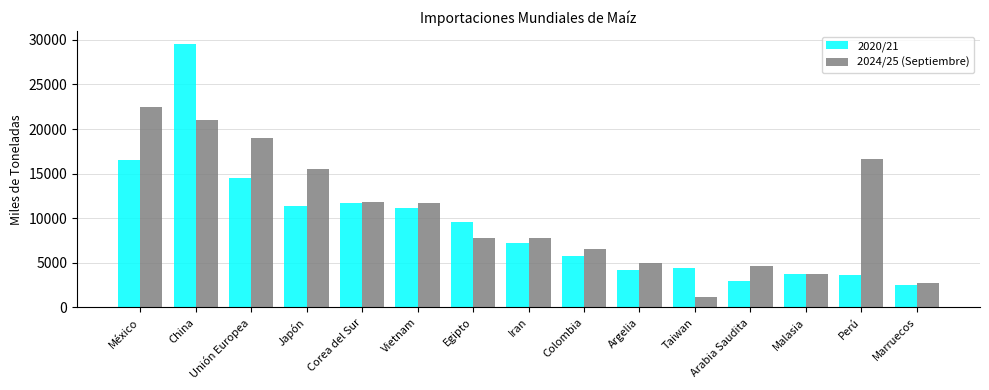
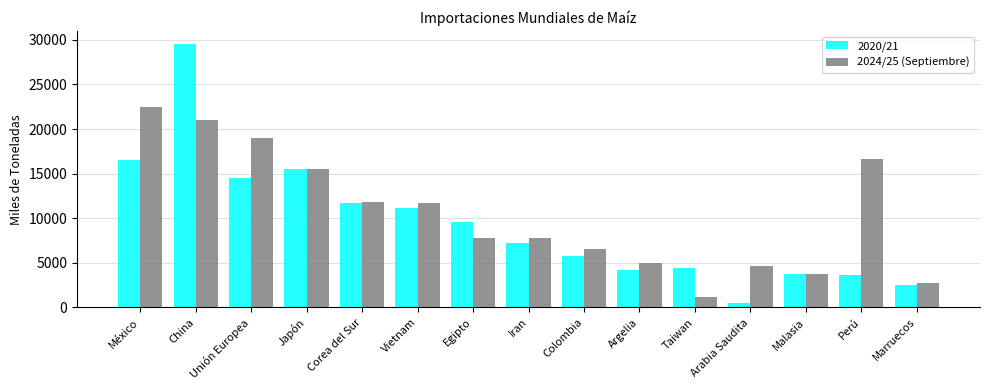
  {
    "2020/21": {
      "México": 16000,
      "China": 30000,
      "Unión Europea": 14000,
-     "Japón": 11000,
+     "Japón": 15000,
      "Corea del Sur": 12000,
      "Vietnam": 11000,
      "Egipto": 10000,
      "Iran": 7000,
      "Colombia": 6000,
      "Argelia": 4000,
      "Taiwan": 4000,
-     "Arabia Saudita": 3000,
+     "Arabia Saudita": 0,
      "Malasia": 4000,
      "Perú": 4000,
      "Marruecos": 2000
    },
    "2024/25 (Septiembre)": {
      "México": 23000,
      "China": 21000,
      "Unión Europea": 19000,
      "Japón": 16000,
      "Corea del Sur": 12000,
      "Vietnam": 12000,
      "Egipto": 8000,
      "Iran": 8000,
      "Colombia": 7000,
      "Argelia": 5000,
      "Taiwan": 1000,
      "Arabia Saudita": 5000,
      "Malasia": 4000,
      "Perú": 17000,
      "Marruecos": 3000
    }
  }
